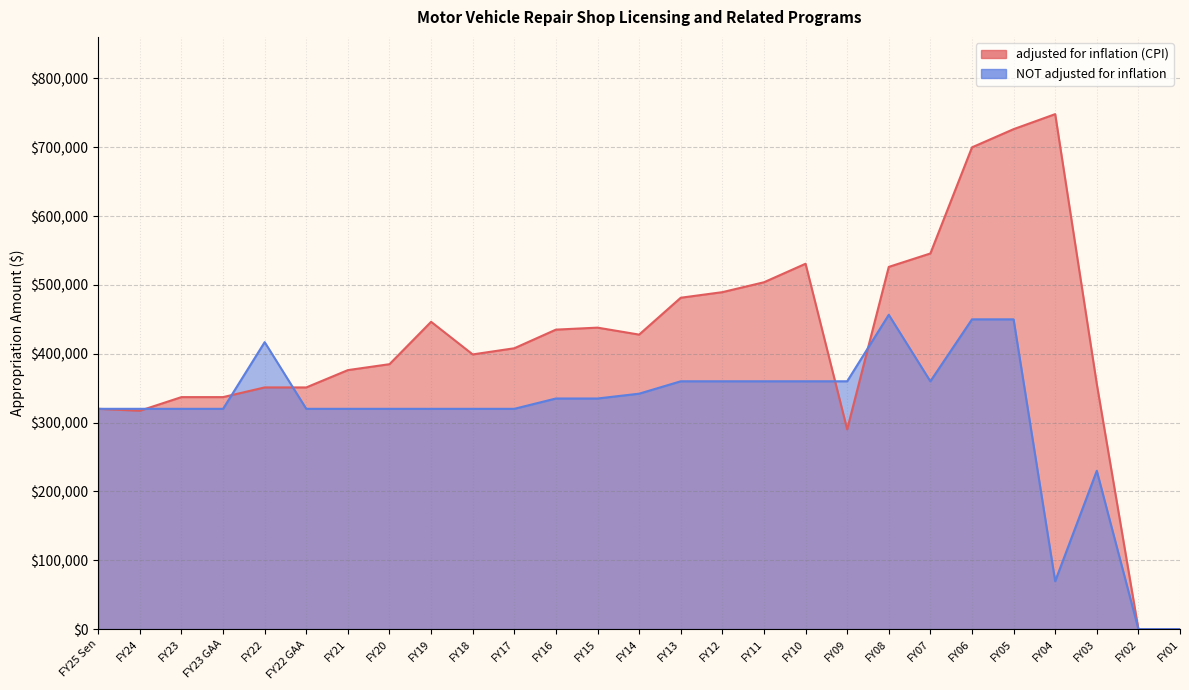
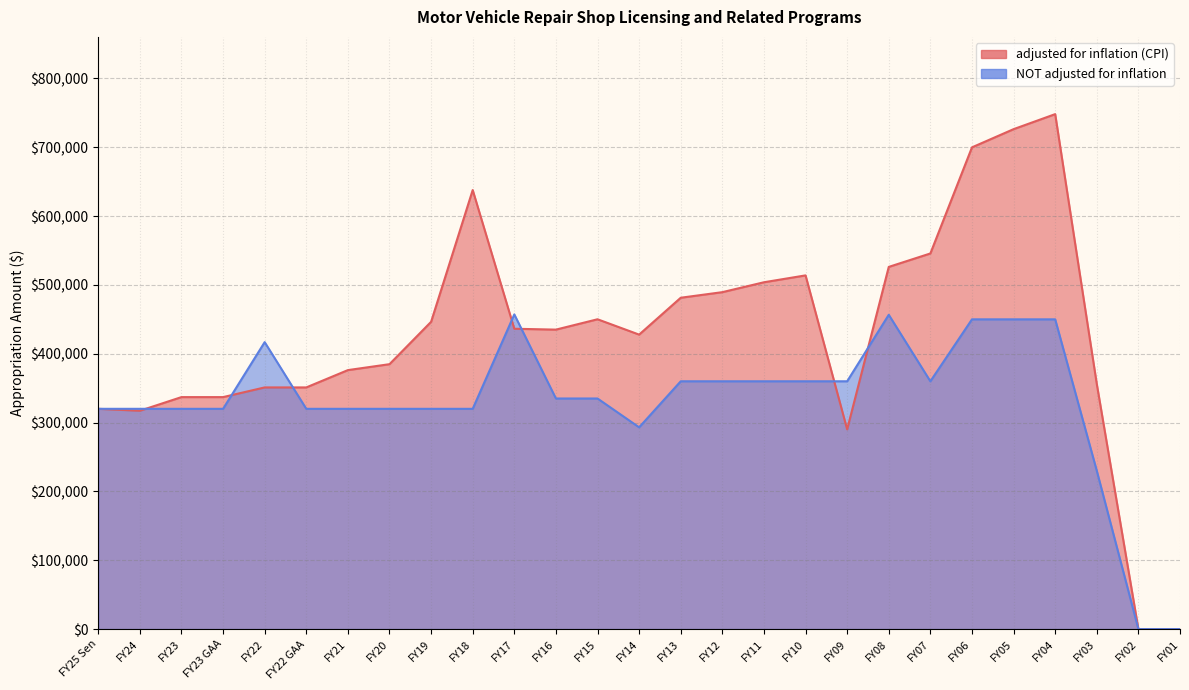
  {
    "adjusted for inflation (CPI)": {
      "FY23": "$340,000",
      "FY23 GAA": "$340,000",
      "FY22": "$350,000",
      "FY22 GAA": "$350,000",
      "FY21": "$380,000",
      "FY20": "$380,000",
      "FY19": "$450,000",
-     "FY18": "$400,000",
-     "FY17": "$410,000",
+     "FY18": "$640,000",
+     "FY17": "$440,000",
      "FY16": "$440,000",
-     "FY15": "$440,000",
+     "FY15": "$450,000",
      "FY14": "$430,000",
      "FY13": "$480,000",
      "FY12": "$490,000",
      "FY11": "$500,000",
-     "FY10": "$530,000",
+     "FY10": "$510,000",
      "FY09": "$290,000",
      "FY08": "$530,000",
      "FY07": "$550,000",
      "FY06": "$700,000",
      "FY05": "$730,000",
      "FY04": "$750,000",
      "FY03": "$360,000"
    },
    "NOT adjusted for inflation": {
      "FY23": "$320,000",
      "FY23 GAA": "$320,000",
      "FY22": "$420,000",
      "FY22 GAA": "$320,000",
      "FY21": "$320,000",
      "FY20": "$320,000",
      "FY19": "$320,000",
      "FY18": "$320,000",
-     "FY17": "$320,000",
+     "FY17": "$460,000",
      "FY16": "$340,000",
      "FY15": "$340,000",
-     "FY14": "$340,000",
+     "FY14": "$290,000",
      "FY13": "$360,000",
      "FY12": "$360,000",
      "FY11": "$360,000",
      "FY10": "$360,000",
      "FY09": "$360,000",
      "FY08": "$460,000",
      "FY07": "$360,000",
      "FY06": "$450,000",
      "FY05": "$450,000",
-     "FY04": "$70,000",
+     "FY04": "$450,000",
      "FY03": "$230,000"
    }
  }
